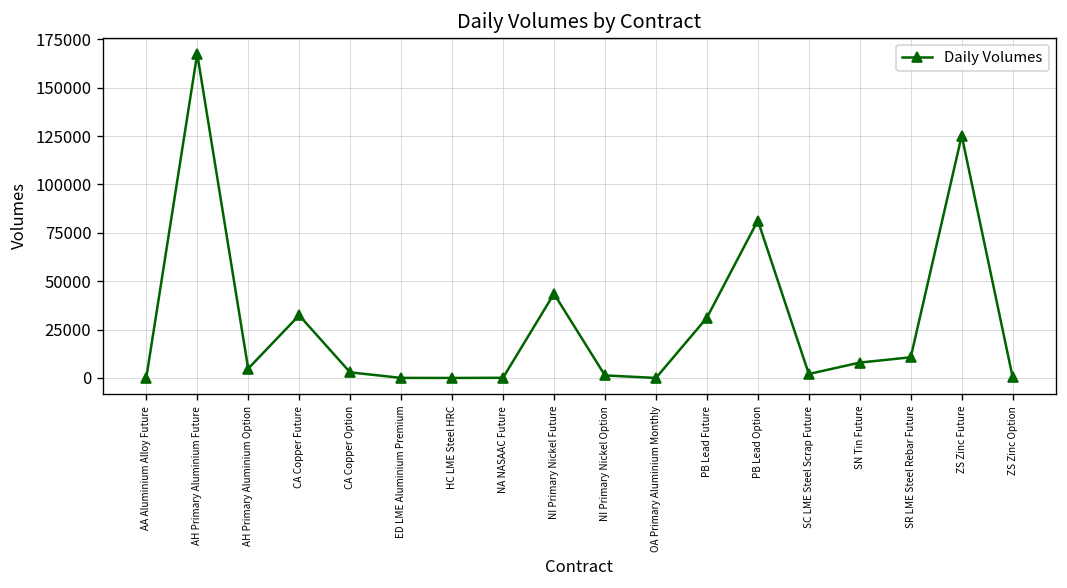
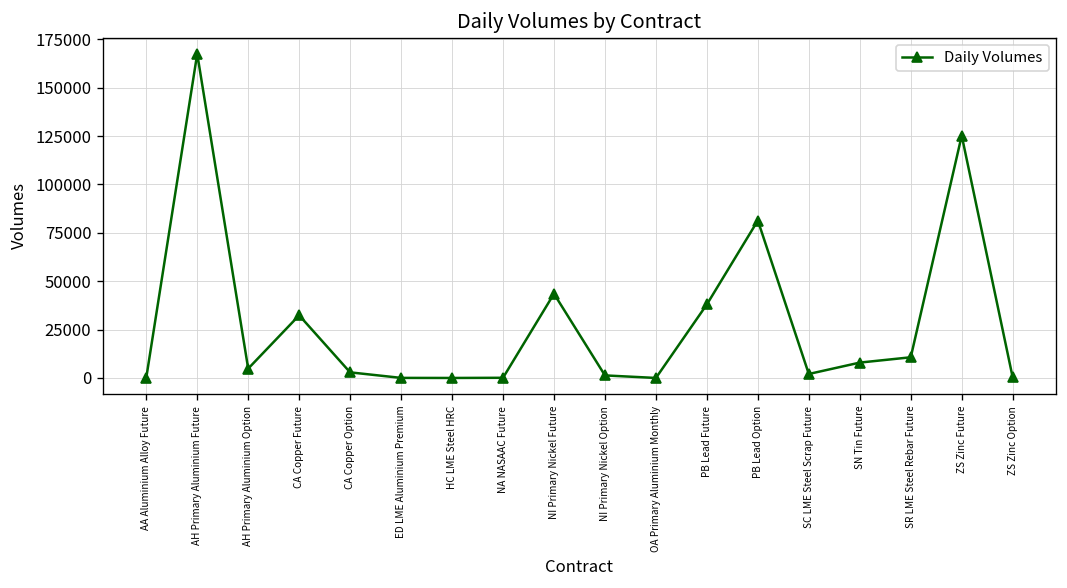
  {
    "AA Aluminium Alloy Future": 0,
    "AH Primary Aluminium Future": 168000,
    "AH Primary Aluminium Option": 5000,
    "CA Copper Future": 32000,
    "CA Copper Option": 3000,
    "ED LME Aluminium Premium": 0,
    "HC LME Steel HRC": 0,
    "NA NASAAC Future": 0,
    "NI Primary Nickel Future": 44000,
    "NI Primary Nickel Option": 1000,
    "OA Primary Aluminium Monthly": 0,
-   "PB Lead Future": 31000,
+   "PB Lead Future": 38000,
    "PB Lead Option": 81000,
    "SC LME Steel Scrap Future": 2000,
    "SN Tin Future": 8000,
    "SR LME Steel Rebar Future": 11000,
    "ZS Zinc Future": 125000,
    "ZS Zinc Option": 0
  }
